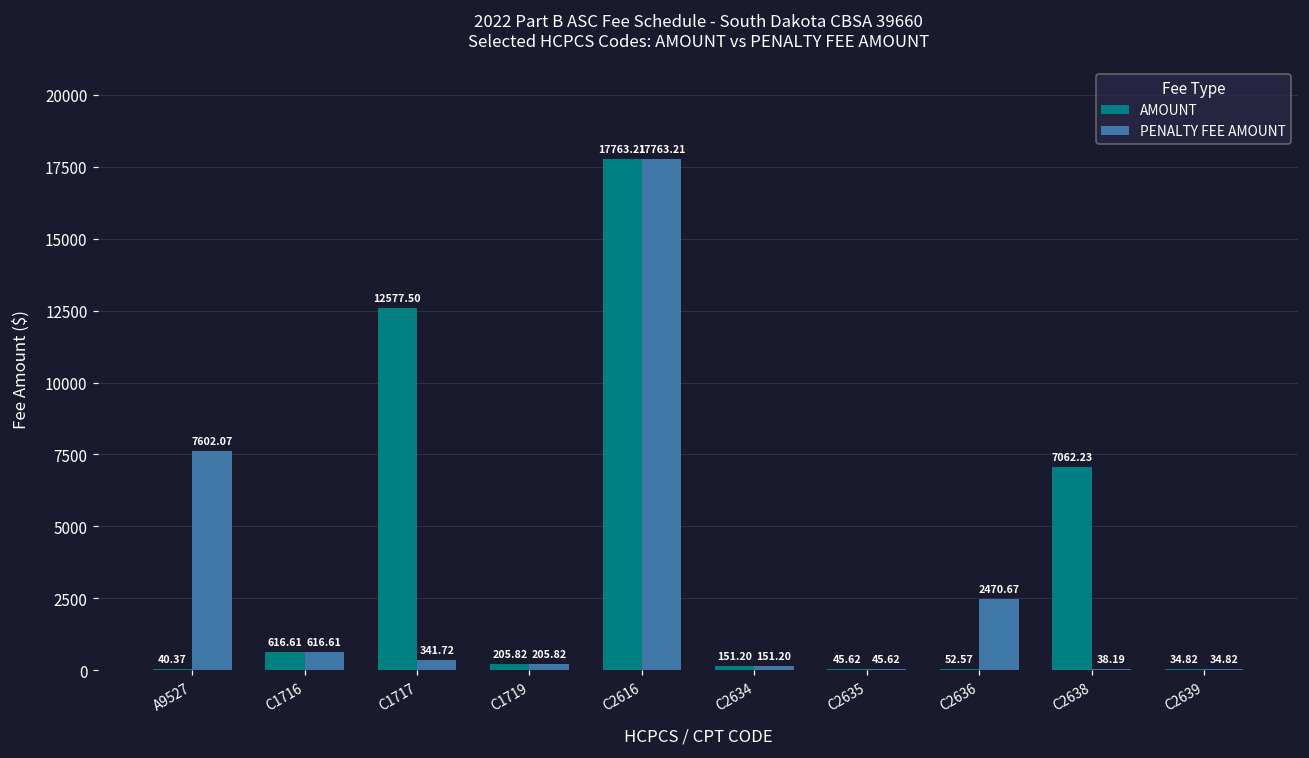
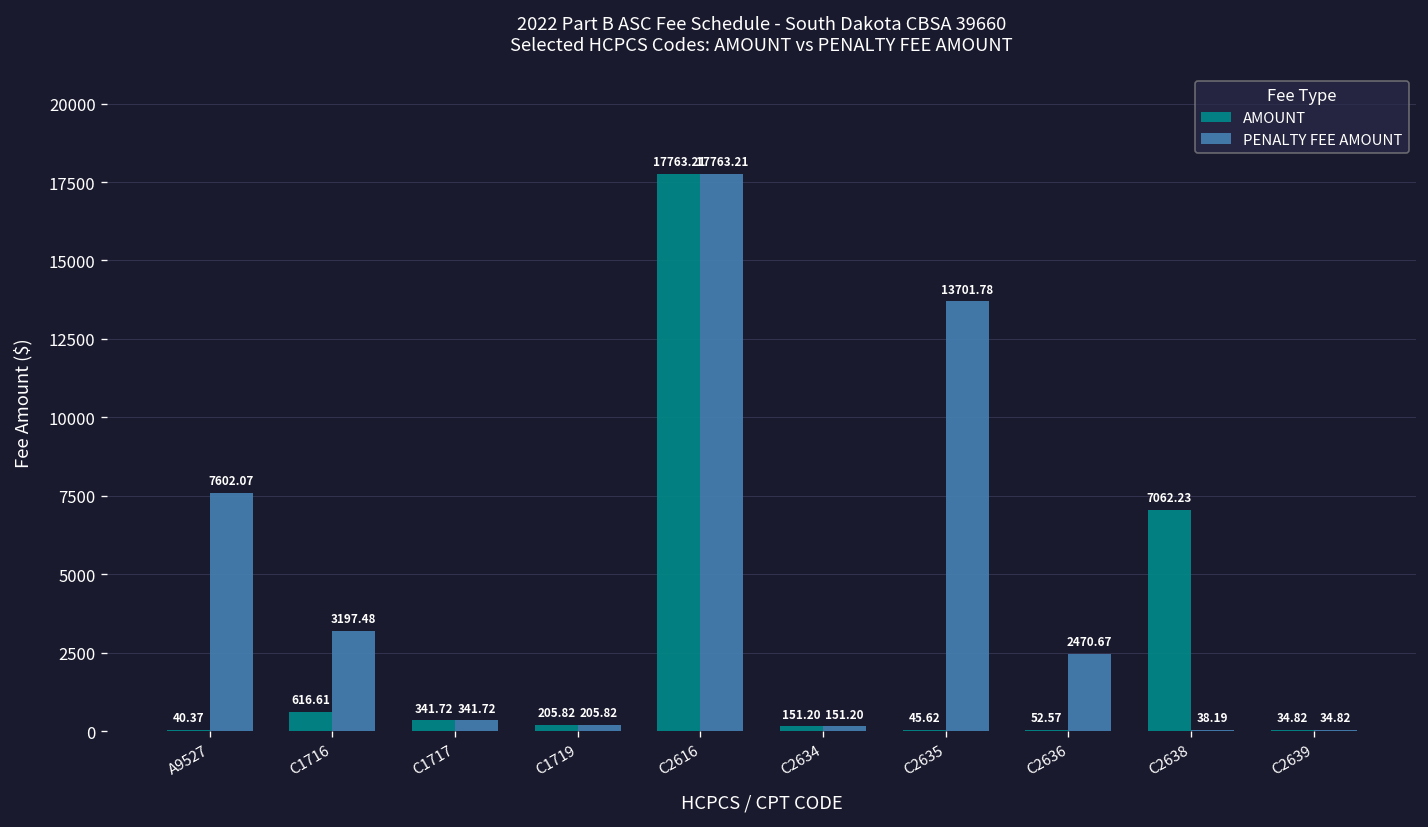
  {
    "AMOUNT": {
      "A9527": 40.37,
      "C1716": 616.61,
-     "C1717": 12577.50,
+     "C1717": 341.72,
      "C1719": 205.82,
      "C2634": 151.20,
      "C2635": 45.62,
      "C2636": 52.57,
      "C2638": 7062.23,
      "C2639": 34.82
    },
    "PENALTY FEE AMOUNT": {
      "A9527": 7602.07,
-     "C1716": 616.61,
+     "C1716": 3197.48,
      "C1717": 341.72,
      "C1719": 205.82,
      "C2634": 151.20,
-     "C2635": 45.62,
+     "C2635": 13701.78,
      "C2636": 2470.67,
      "C2638": 38.19,
      "C2639": 34.82
    }
  }
